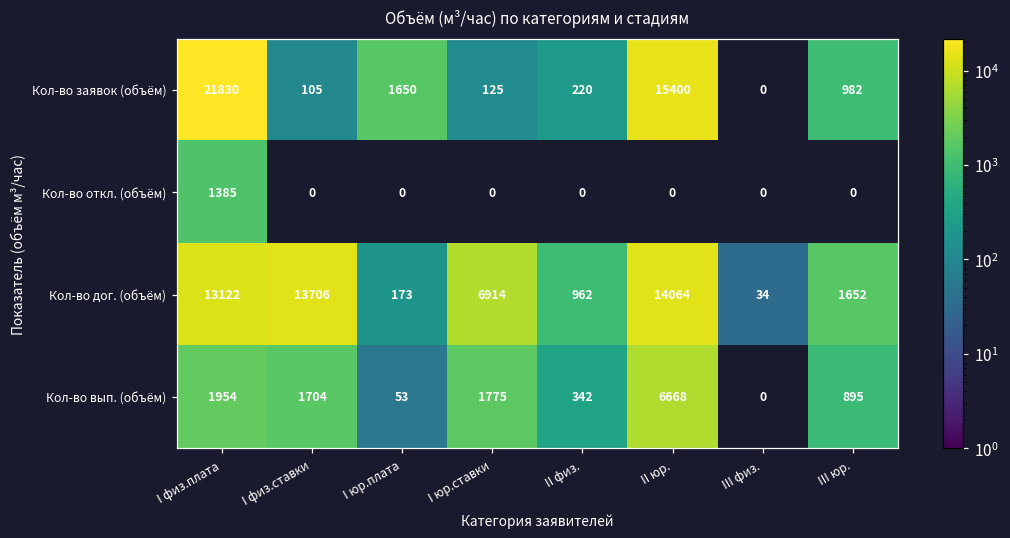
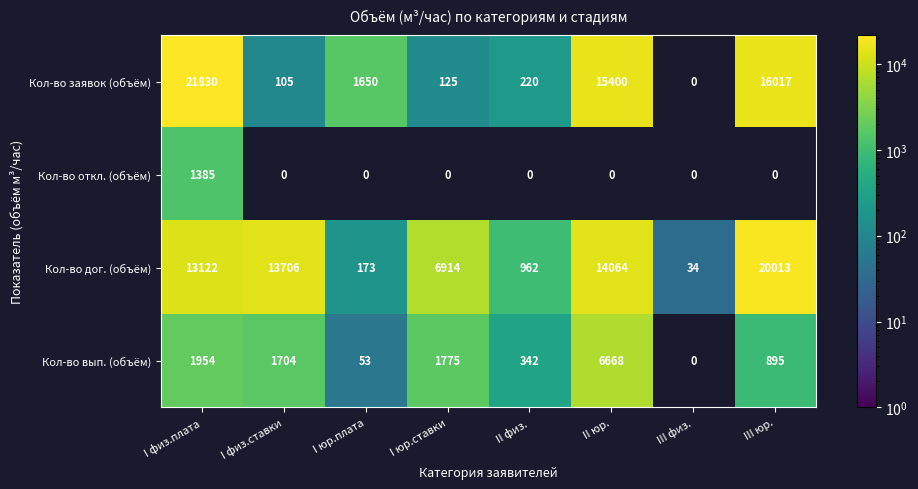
  {
    "Кол-во заявок (объём)": {
      "I физ.плата": 21830,
      "I физ.ставки": 105,
      "I юр.плата": 1650,
      "I юр.ставки": 125,
      "II физ.": 220,
      "II юр.": 15400,
-     "III юр.": 982
+     "III юр.": 16017
    },
    "Кол-во откл. (объём)": {
      "I физ.плата": 1385
    },
    "Кол-во дог. (объём)": {
      "I физ.плата": 13122,
      "I физ.ставки": 13706,
      "I юр.плата": 173,
      "I юр.ставки": 6914,
      "II физ.": 962,
      "II юр.": 14064,
      "III физ.": 34,
-     "III юр.": 1652
+     "III юр.": 20013
    },
    "Кол-во вып. (объём)": {
      "I физ.плата": 1954,
      "I физ.ставки": 1704,
      "I юр.плата": 53,
      "I юр.ставки": 1775,
      "II физ.": 342,
      "II юр.": 6668,
      "III юр.": 895
    }
  }
